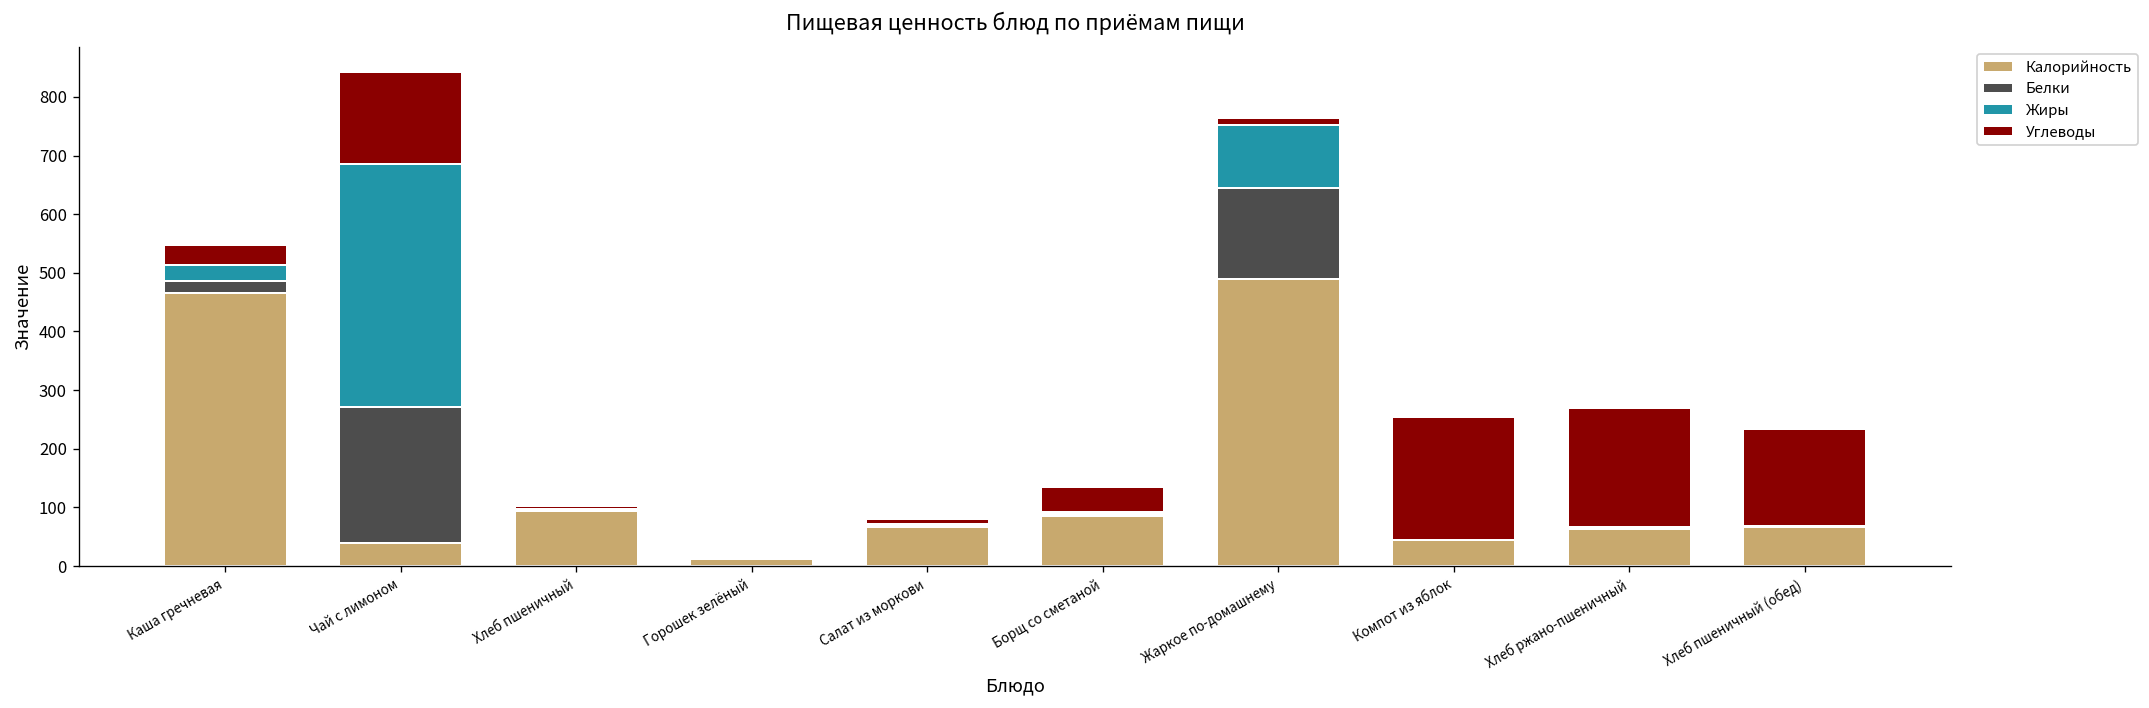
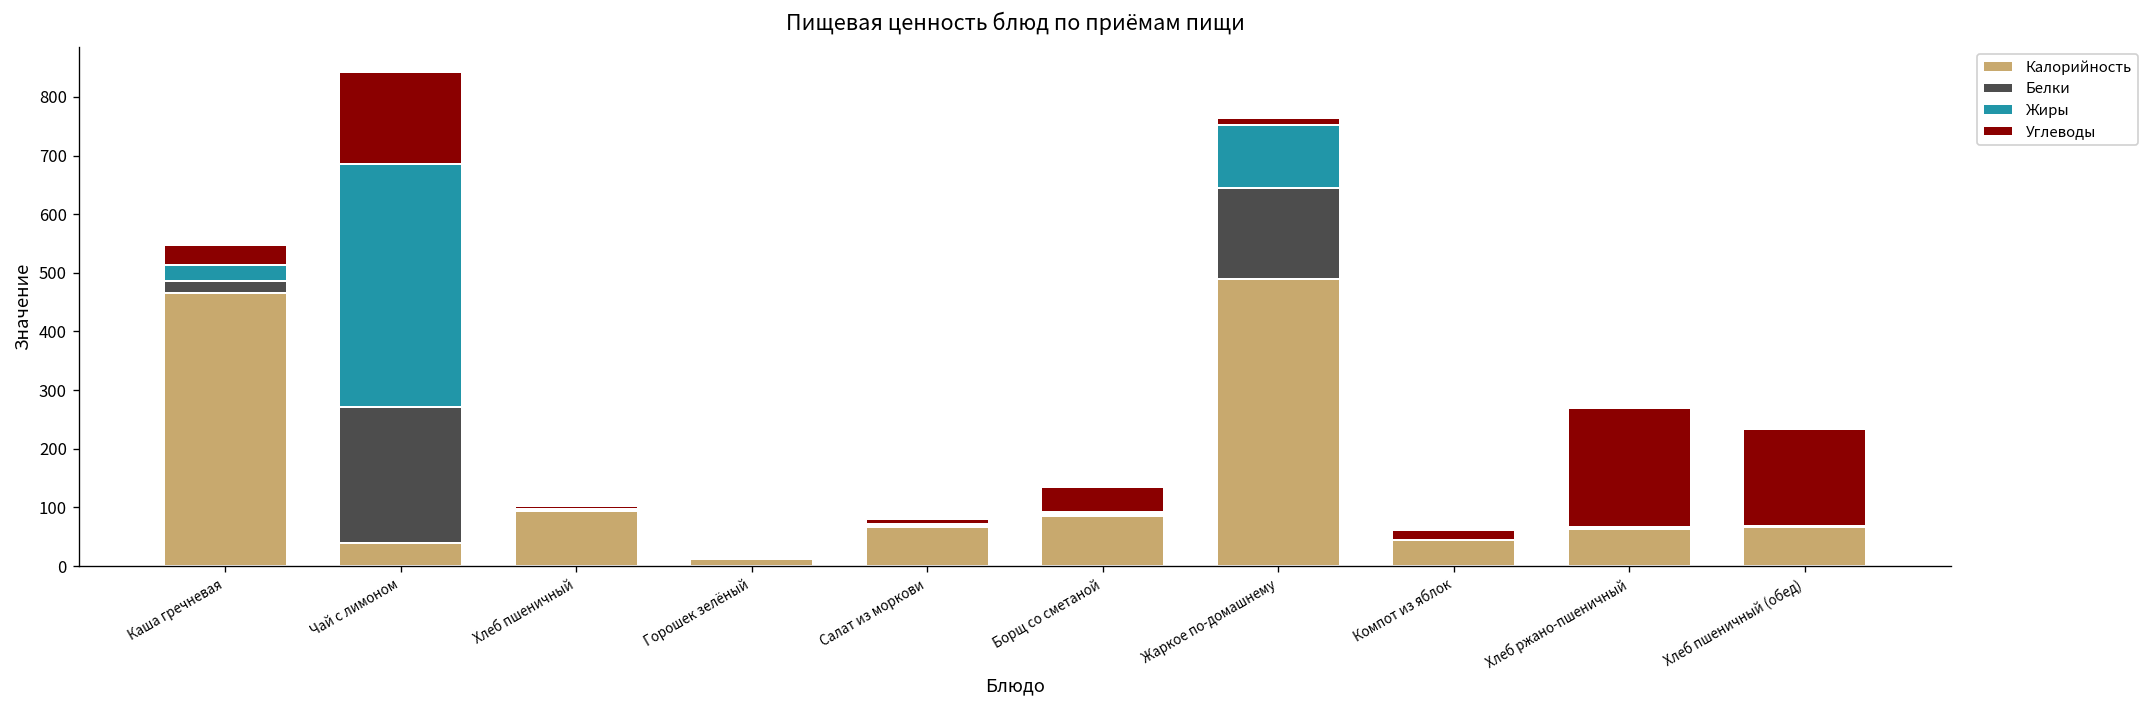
  {
    "Калорийность": {
      "Каша гречневая": 470,
      "Чай с лимоном": 40,
      "Хлеб пшеничный": 90,
      "Горошек зелёный": 10,
      "Салат из моркови": 70,
      "Борщ со сметаной": 90,
      "Жаркое по-домашнему": 490,
      "Компот из яблок": 50,
      "Хлеб ржано-пшеничный": 60,
      "Хлеб пшеничный (обед)": 70
    },
    "Белки": {
      "Каша гречневая": 20,
      "Чай с лимоном": 230,
      "Жаркое по-домашнему": 160,
      "Компот из яблок": 0
    },
    "Жиры": {
      "Каша гречневая": 30,
      "Чай с лимоном": 410,
      "Жаркое по-домашнему": 110,
      "Компот из яблок": 0,
      "Хлеб ржано-пшеничный": 0,
      "Хлеб пшеничный (обед)": 0
    },
    "Углеводы": {
      "Каша гречневая": 40,
      "Чай с лимоном": 160,
      "Хлеб пшеничный": 10,
      "Салат из моркови": 10,
      "Борщ со сметаной": 40,
      "Жаркое по-домашнему": 10,
-     "Компот из яблок": 210,
+     "Компот из яблок": 20,
      "Хлеб ржано-пшеничный": 200,
      "Хлеб пшеничный (обед)": 170
    }
  }
